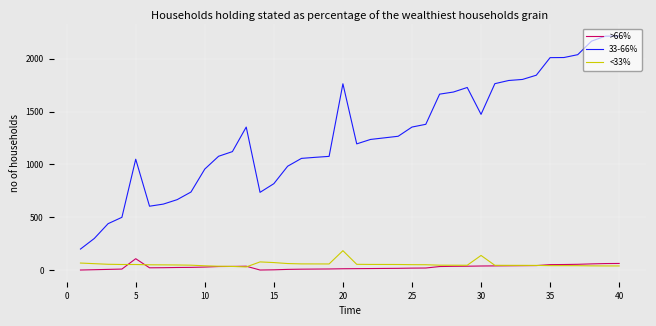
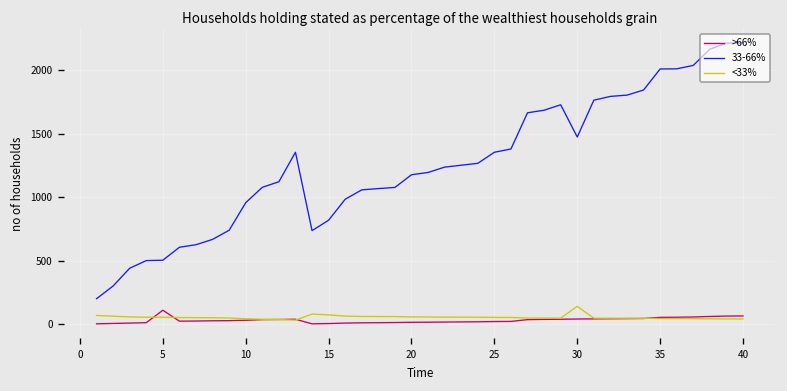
  {
    ">66%": {
      "5": 110,
      "15": 0,
      "20": 10,
      "25": 20,
      "30": 40
    },
    "33-66%": {
-     "5": 1050,
+     "5": 500,
      "10": 960,
      "15": 820,
-     "20": 1760,
+     "20": 1180,
      "25": 1350,
      "30": 1470,
      "35": 2010
    },
    "<33%": {
      "5": 50,
      "15": 70,
-     "20": 180,
+     "20": 60,
      "25": 50,
      "30": 140
    }
  }
